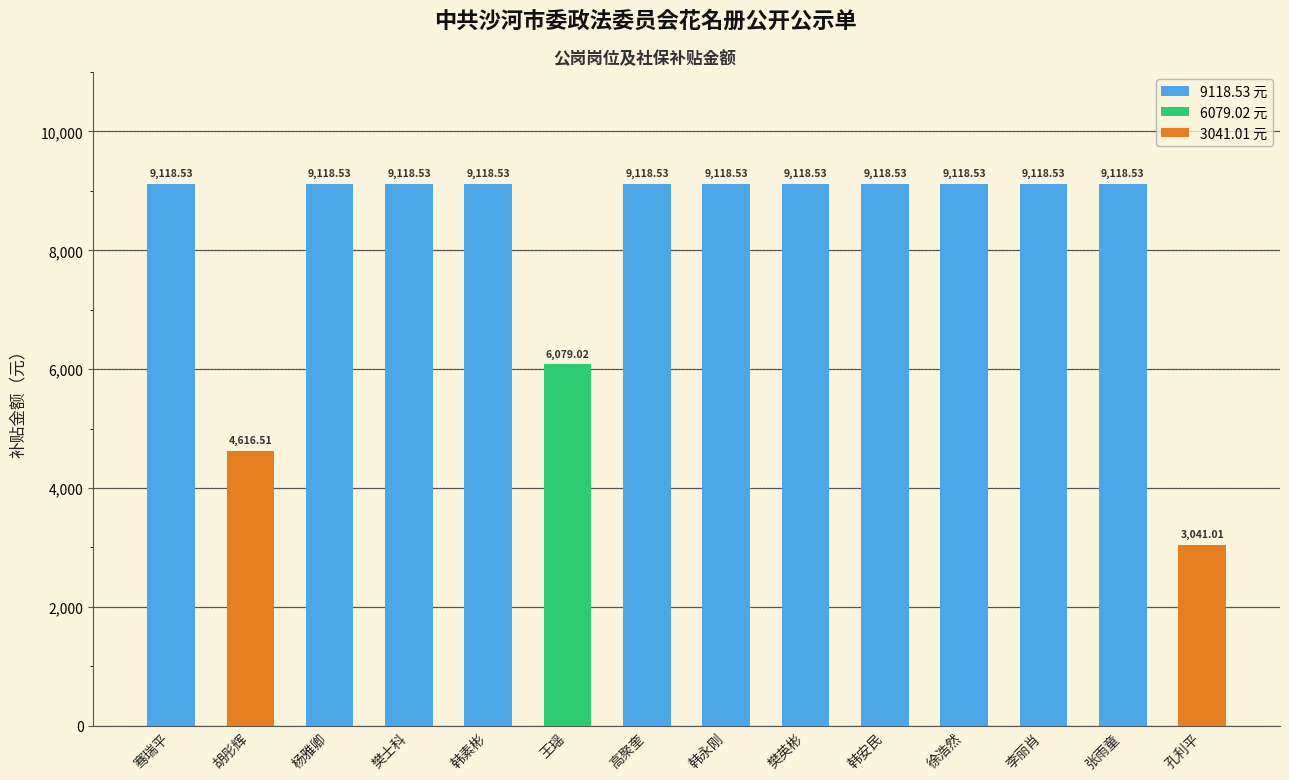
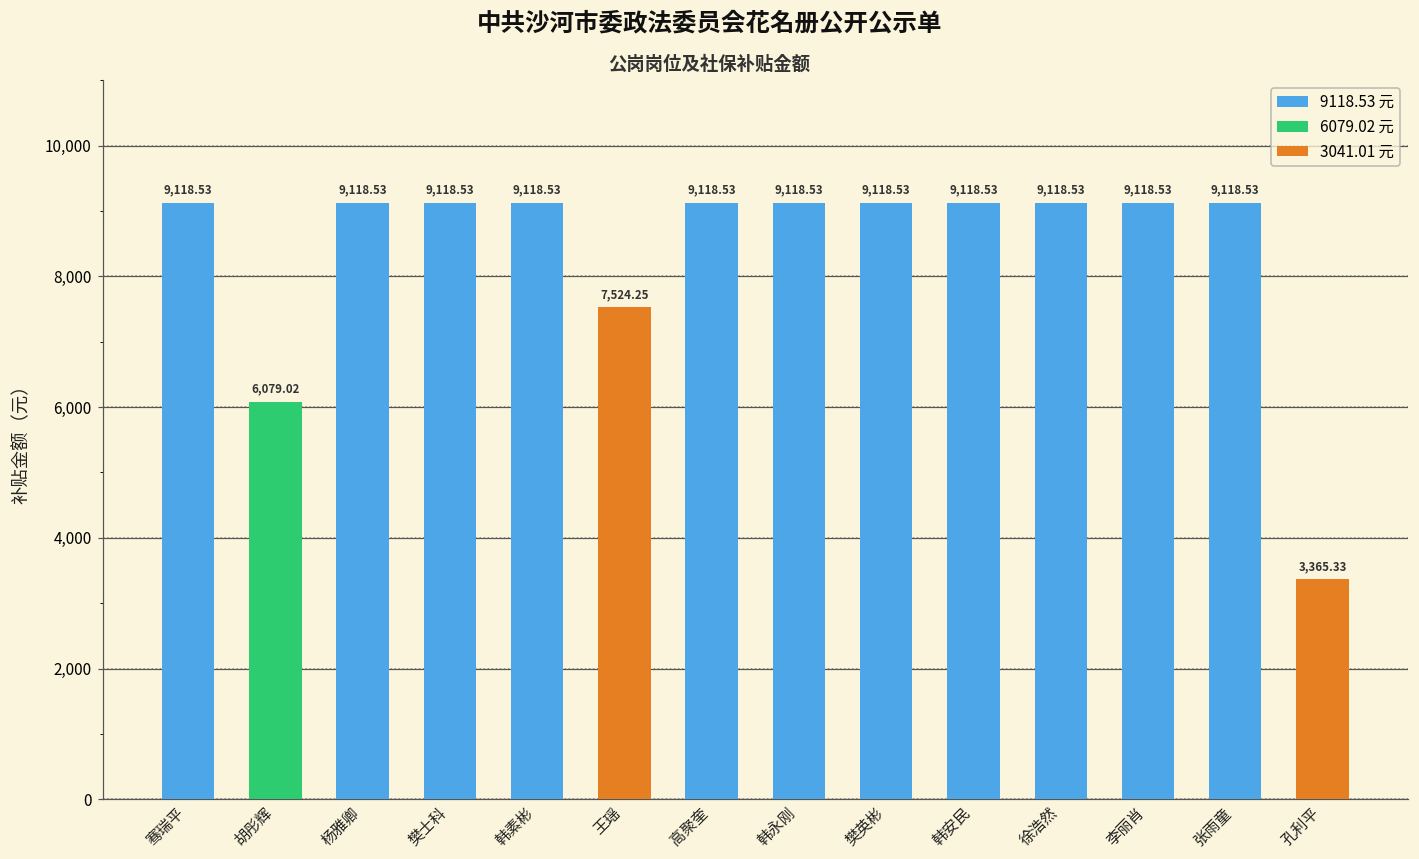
  {
    "骞瑞平": "9,118.53",
-   "胡彤辉": "4,616.51",
+   "胡彤辉": "6,079.02",
    "杨雅卿": "9,118.53",
    "樊士科": "9,118.53",
    "韩素彬": "9,118.53",
-   "王瑶": "6,079.02",
+   "王瑶": "7,524.25",
    "高聚奎": "9,118.53",
    "韩永刚": "9,118.53",
    "樊英彬": "9,118.53",
    "韩安民": "9,118.53",
    "徐浩然": "9,118.53",
    "李丽肖": "9,118.53",
    "张雨童": "9,118.53",
-   "孔利平": "3,041.01"
+   "孔利平": "3,365.33"
  }
